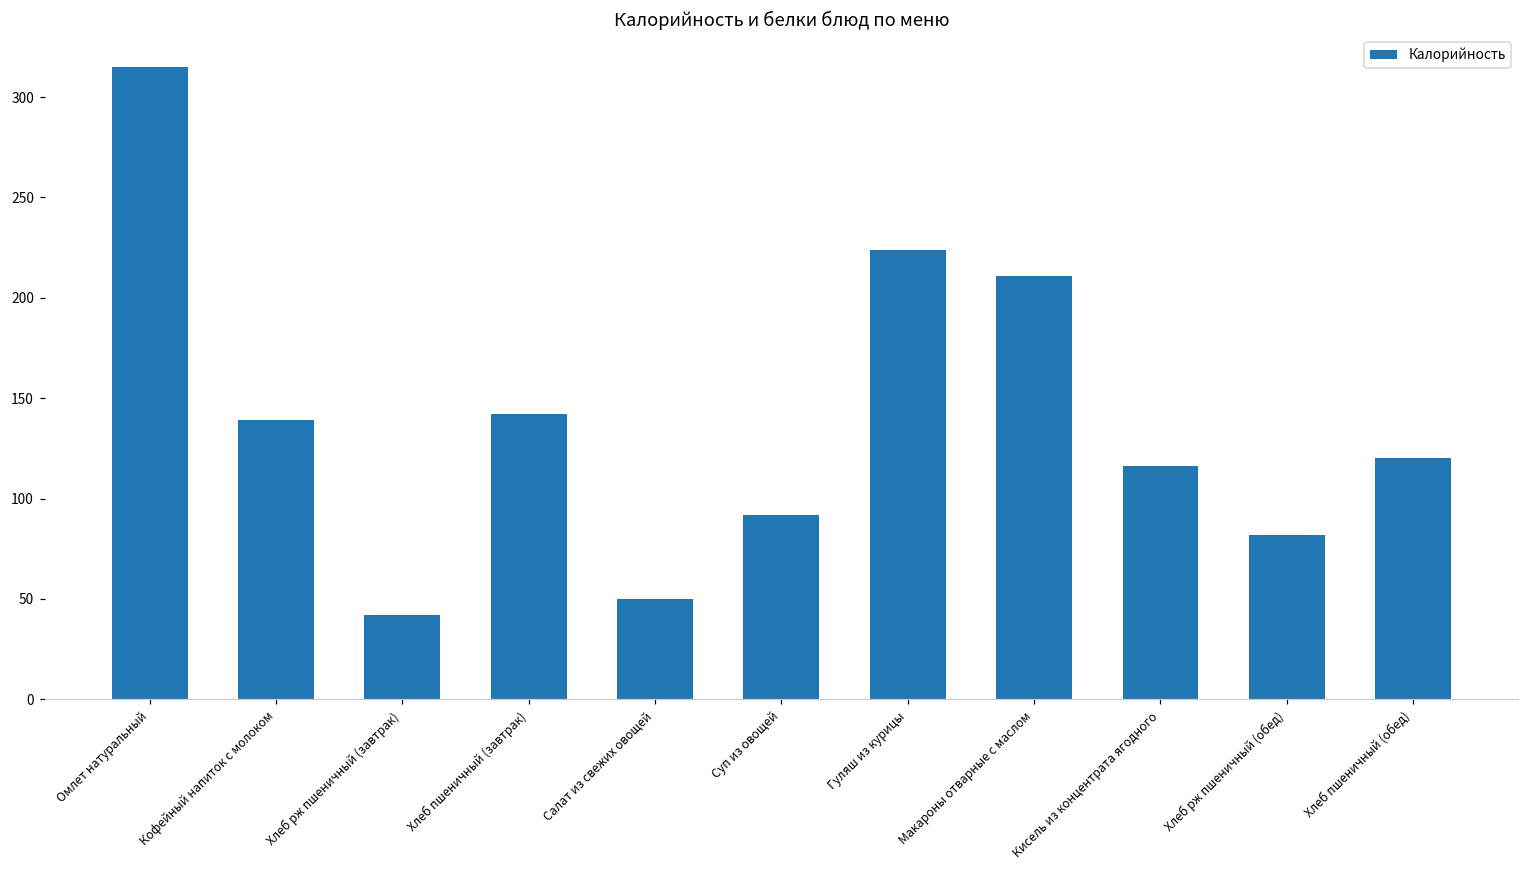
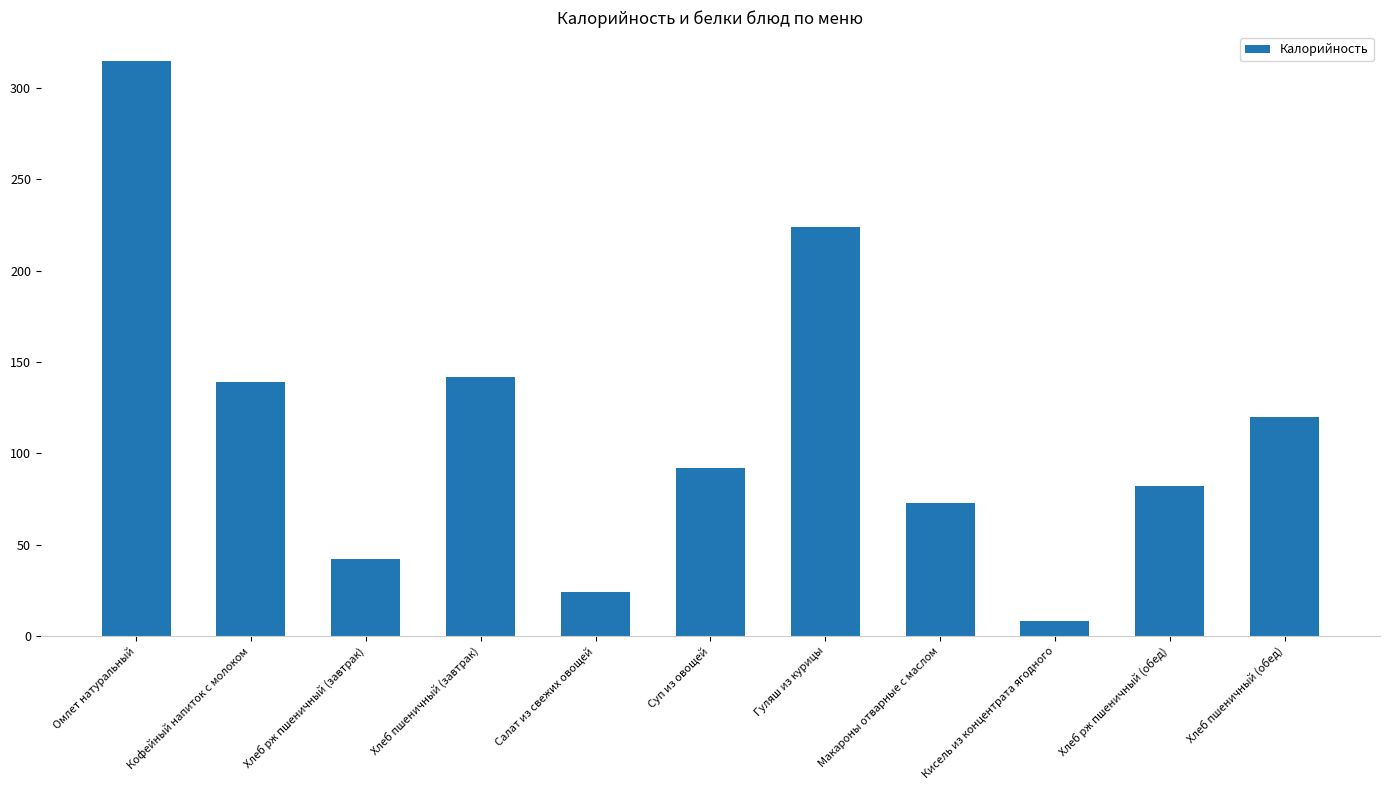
  {
    "Омлет натуральный": 315,
    "Кофейный напиток с молоком": 139,
    "Хлеб рж пшеничный (завтрак)": 42,
    "Хлеб пшеничный (завтрак)": 142,
-   "Салат из свежих овощей": 50,
+   "Салат из свежих овощей": 24,
    "Суп из овощей": 92,
    "Гуляш из курицы": 224,
-   "Макароны отварные с маслом": 211,
-   "Кисель из концентрата ягодного": 116,
+   "Макароны отварные с маслом": 73,
+   "Кисель из концентрата ягодного": 8,
    "Хлеб рж пшеничный (обед)": 82,
    "Хлеб пшеничный (обед)": 120
  }
